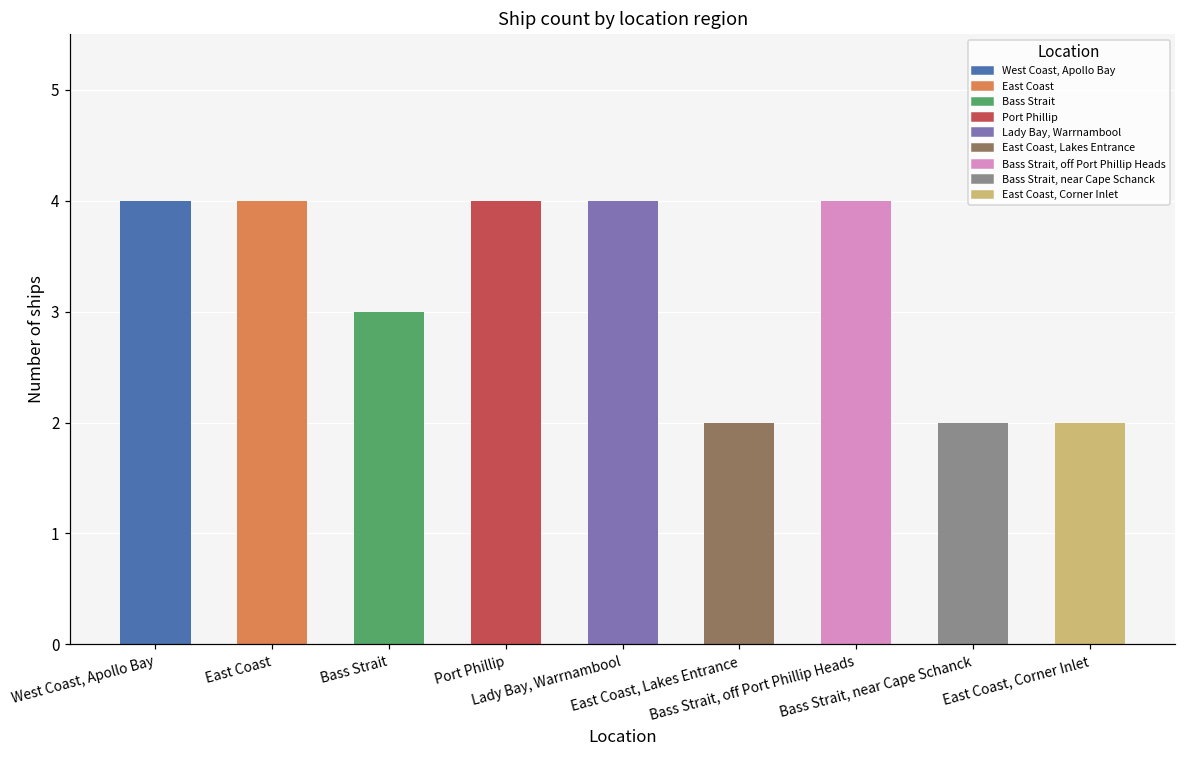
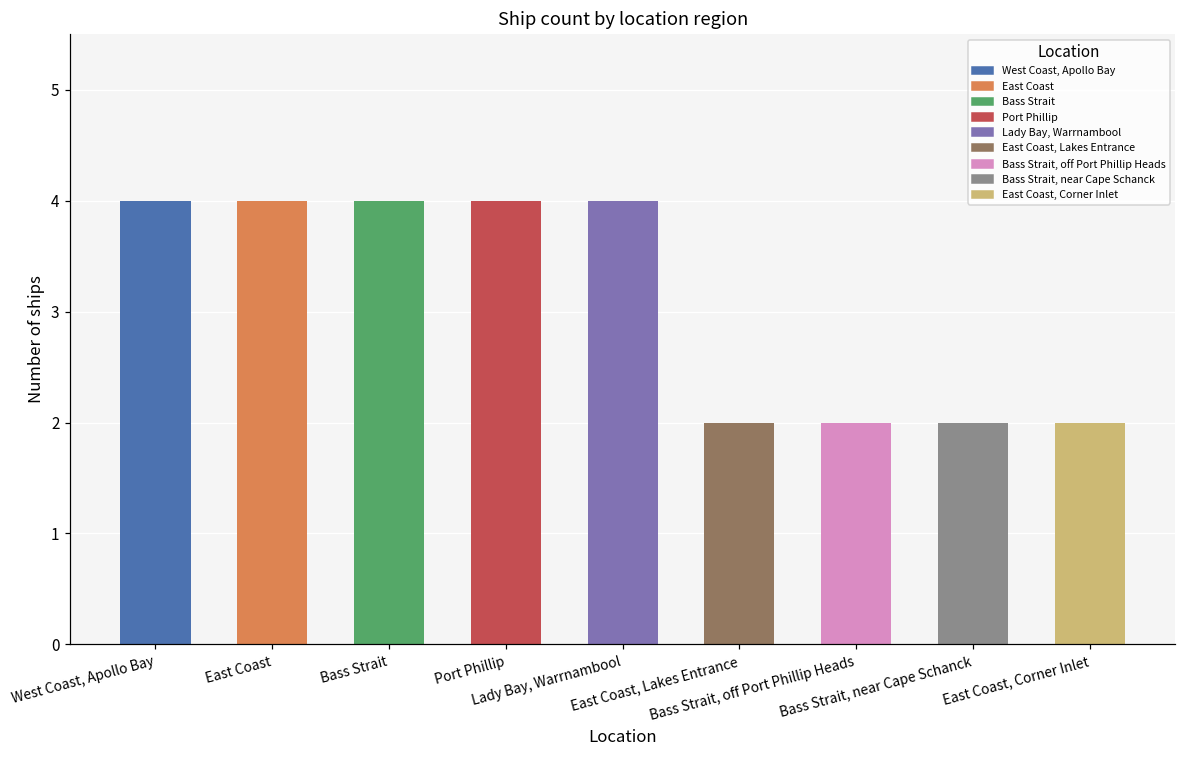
  {
    "West Coast, Apollo Bay": 4,
    "East Coast": 4,
-   "Bass Strait": 3,
+   "Bass Strait": 4,
    "Port Phillip": 4,
    "Lady Bay, Warrnambool": 4,
    "East Coast, Lakes Entrance": 2,
-   "Bass Strait, off Port Phillip Heads": 4,
+   "Bass Strait, off Port Phillip Heads": 2,
    "Bass Strait, near Cape Schanck": 2,
    "East Coast, Corner Inlet": 2
  }
